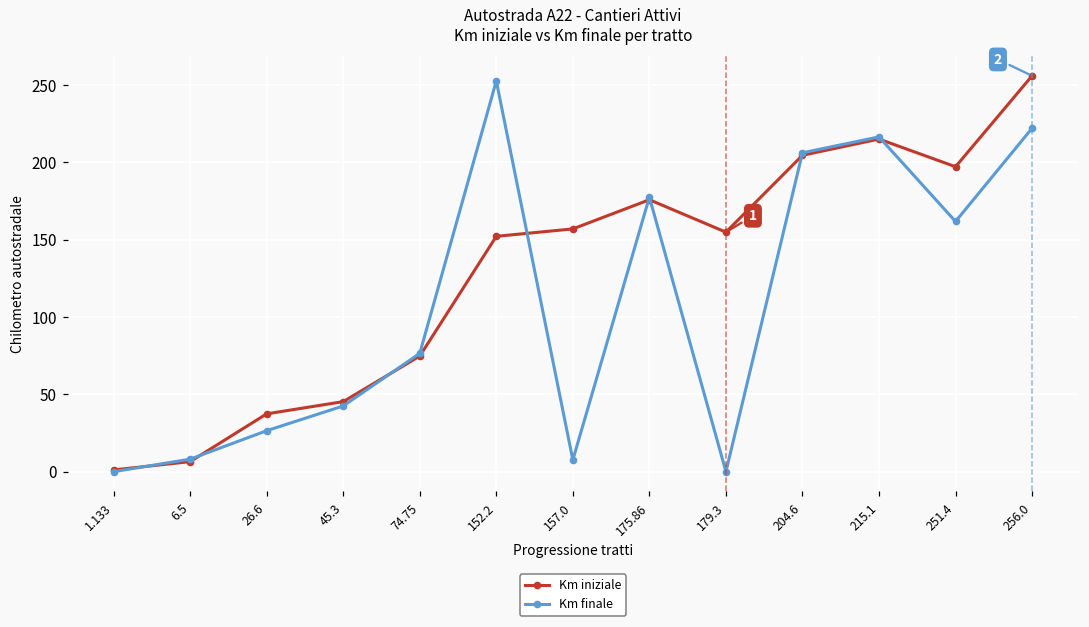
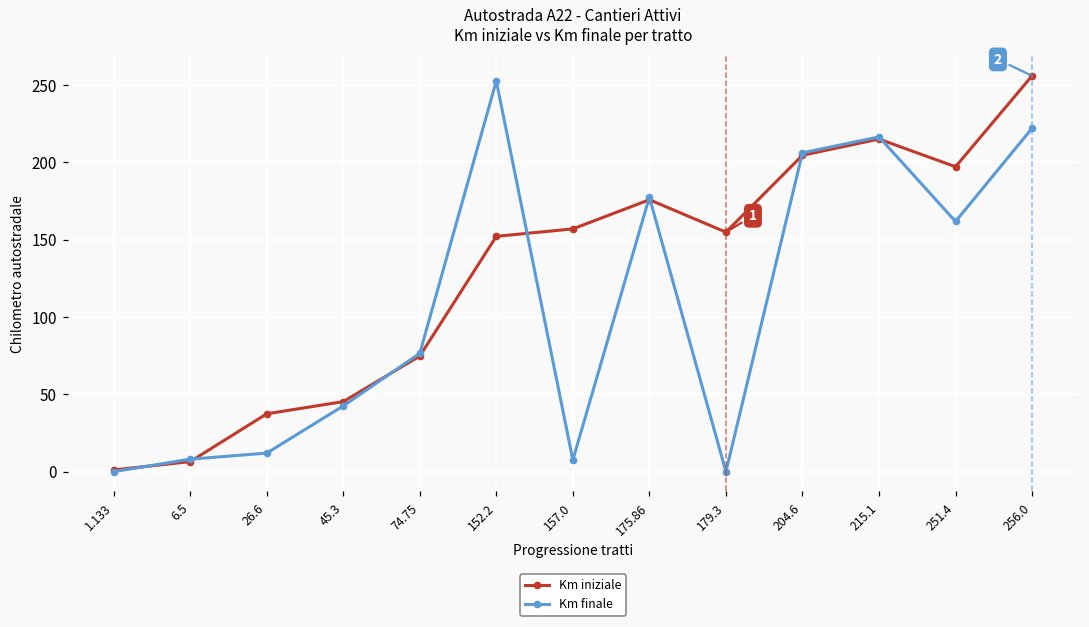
  {
    "Km iniziale": {
      "26.6": 37,
      "45.3": 45,
      "152.2": 152,
      "157.0": 157,
      "251.4": 197,
      "256.0": 256
    },
    "Km finale": {
-     "26.6": 27,
+     "26.6": 12,
      "45.3": 43,
      "152.2": 253,
      "157.0": 8,
      "179.3": 0,
      "251.4": 162,
      "256.0": 222
    }
  }
